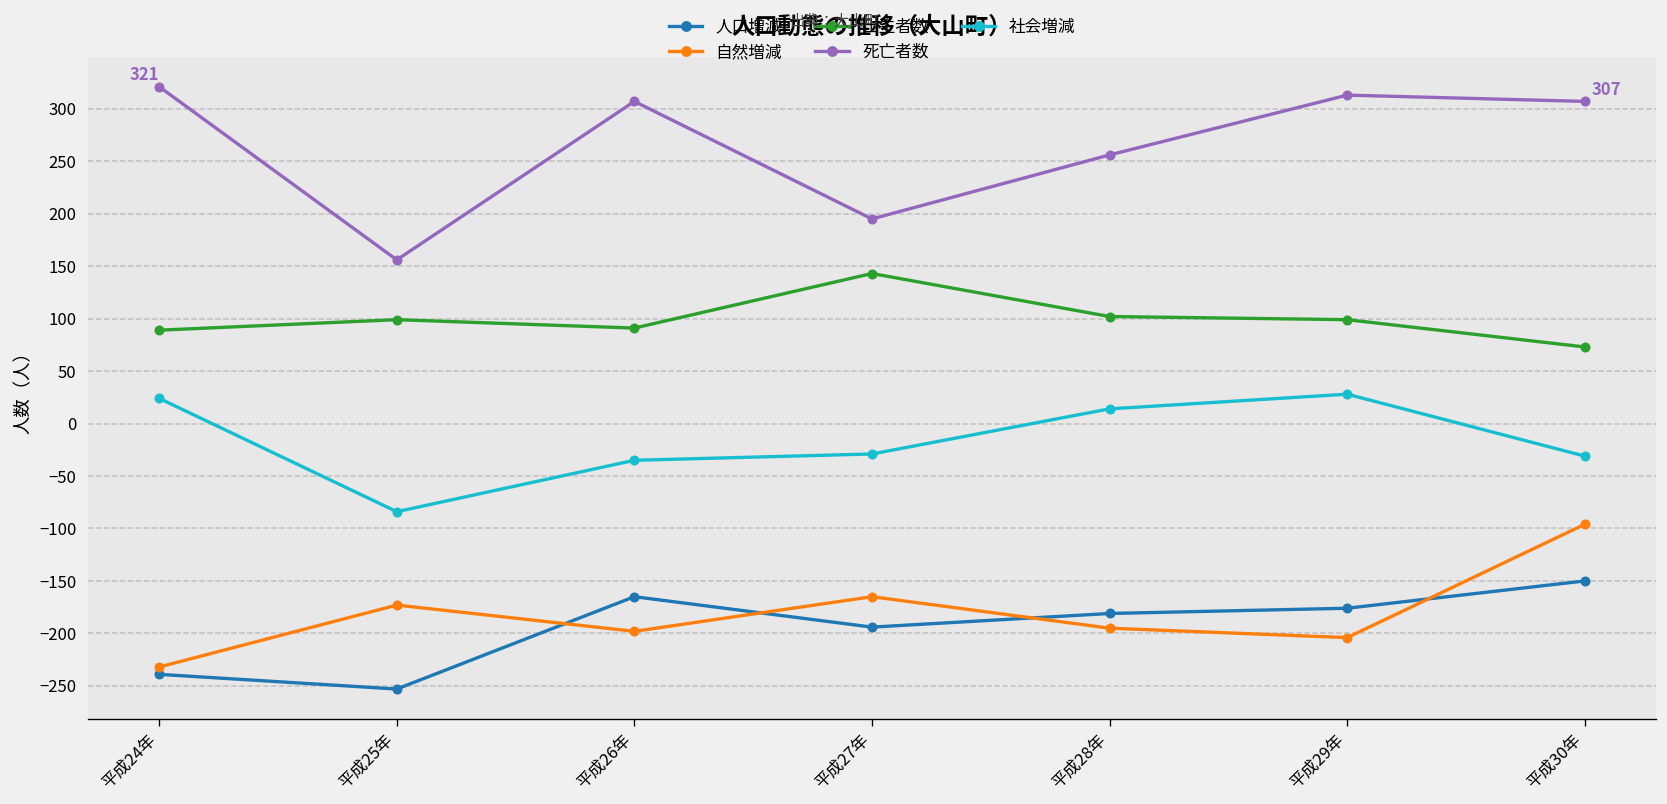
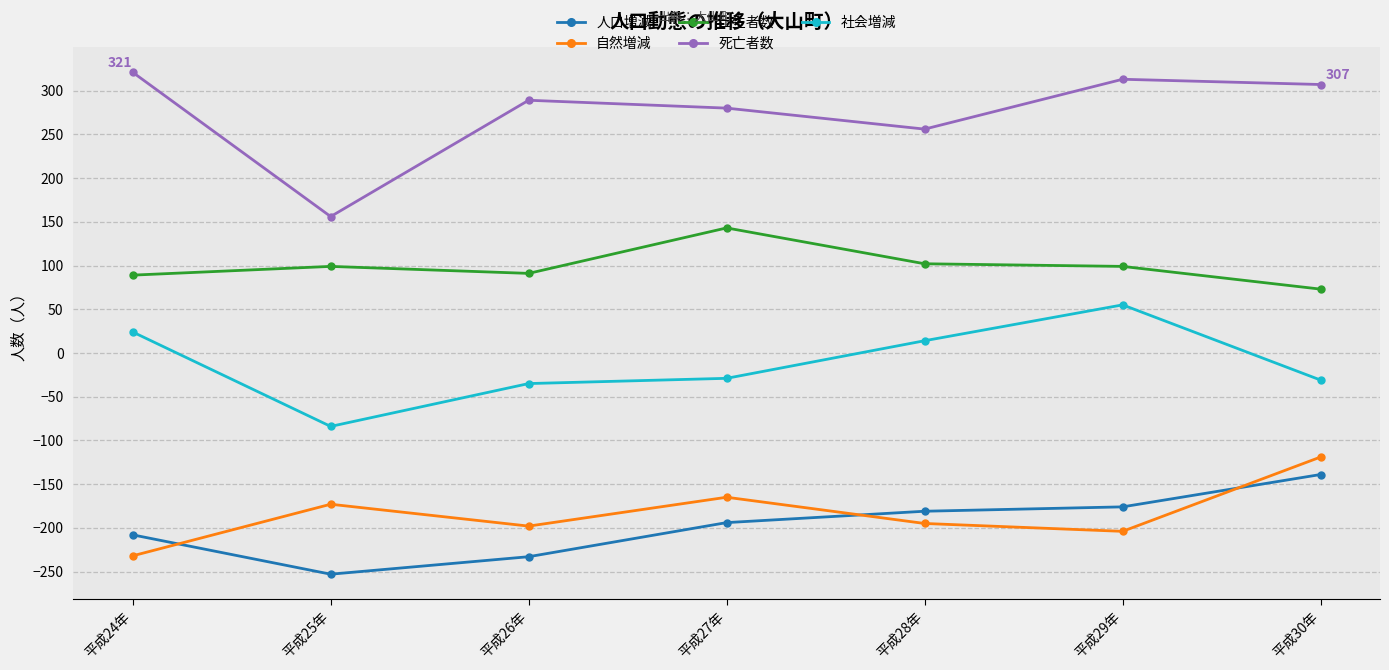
  {
    "人口増減": {
-     "平成24年": -240,
+     "平成24年": -210,
      "平成25年": -250,
-     "平成26年": -170,
+     "平成26年": -230,
      "平成27年": -190,
      "平成28年": -180,
      "平成29年": -180,
-     "平成30年": -150
+     "平成30年": -140
    },
    "自然増減": {
      "平成24年": -230,
      "平成25年": -170,
      "平成26年": -200,
      "平成27年": -170,
      "平成28年": -200,
      "平成29年": -200,
-     "平成30年": -100
+     "平成30年": -120
    },
    "出生者数": {
      "平成24年": 90,
      "平成25年": 100,
      "平成26年": 90,
      "平成27年": 140,
      "平成28年": 100,
      "平成29年": 100,
      "平成30年": 70
    },
    "死亡者数": {
      "平成25年": 160,
-     "平成26年": 310,
-     "平成27年": 200,
+     "平成26年": 290,
+     "平成27年": 280,
      "平成28年": 260,
      "平成29年": 310
    },
    "社会増減": {
      "平成24年": 20,
      "平成25年": -80,
      "平成26年": -40,
      "平成27年": -30,
      "平成28年": 10,
-     "平成29年": 30,
+     "平成29年": 60,
      "平成30年": -30
    }
  }
